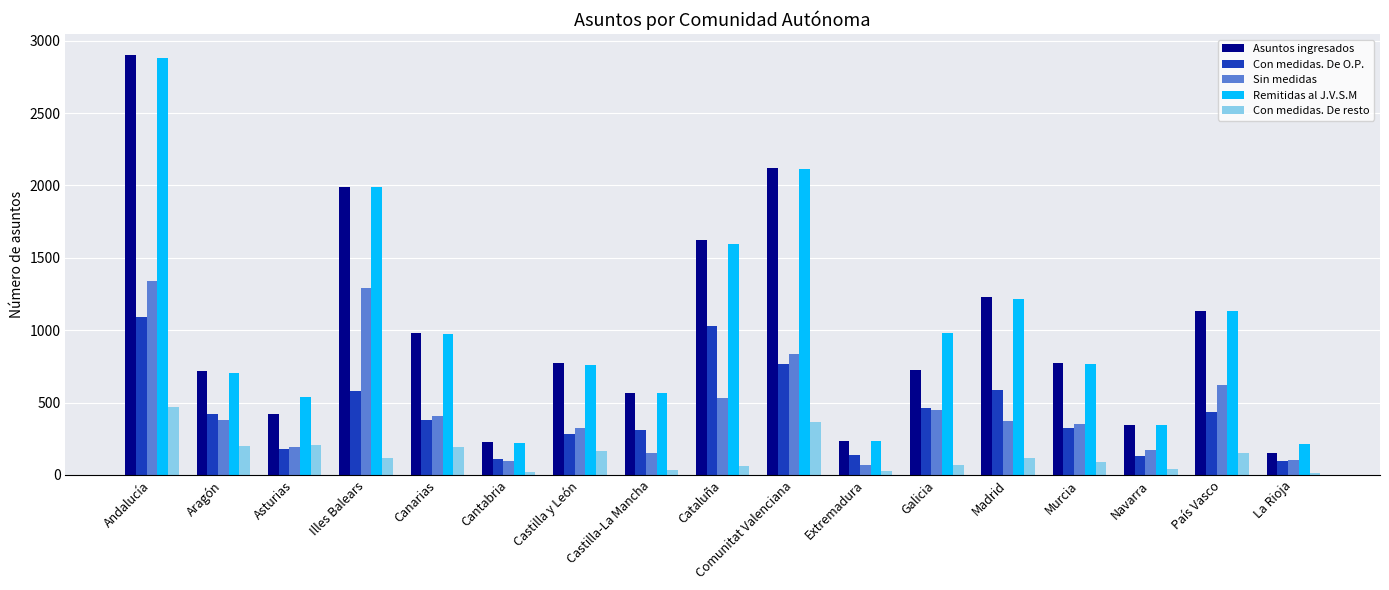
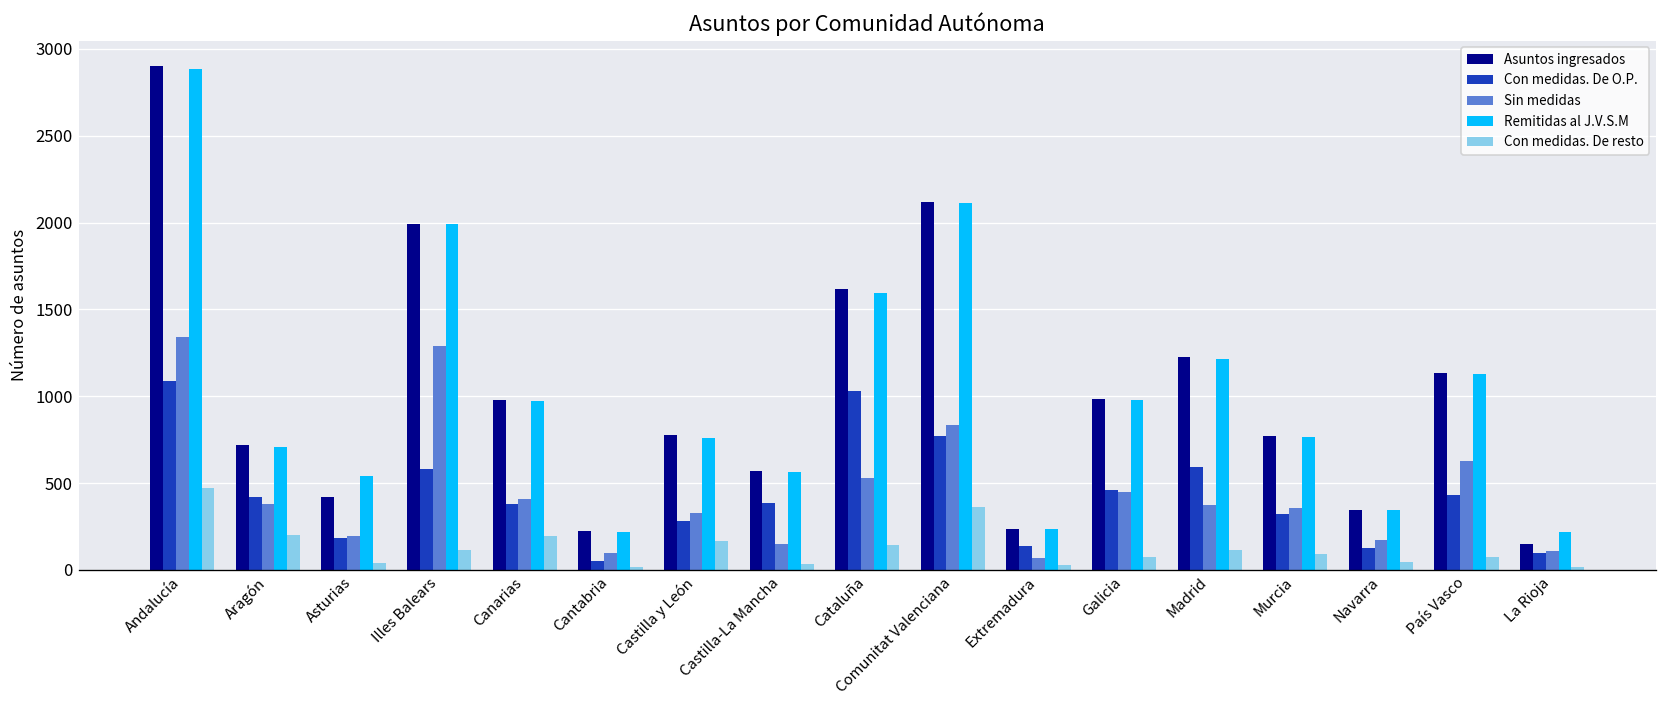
  {
    "Asuntos ingresados": {
      "Andalucía": 2900,
      "Aragón": 720,
      "Asturias": 420,
      "Illes Balears": 1990,
      "Canarias": 980,
      "Cantabria": 230,
      "Castilla y León": 780,
      "Castilla-La Mancha": 570,
      "Cataluña": 1620,
      "Comunitat Valenciana": 2120,
      "Extremadura": 240,
-     "Galicia": 730,
+     "Galicia": 980,
      "Madrid": 1230,
      "Murcia": 770,
      "Navarra": 350,
      "País Vasco": 1130,
      "La Rioja": 150
    },
    "Con medidas. De O.P.": {
      "Andalucía": 1090,
      "Aragón": 420,
      "Asturias": 180,
      "Illes Balears": 580,
      "Canarias": 380,
-     "Cantabria": 110,
+     "Cantabria": 50,
      "Castilla y León": 280,
-     "Castilla-La Mancha": 310,
+     "Castilla-La Mancha": 390,
      "Cataluña": 1030,
      "Comunitat Valenciana": 770,
      "Extremadura": 140,
      "Galicia": 460,
      "Madrid": 590,
      "Murcia": 330,
      "Navarra": 130,
      "País Vasco": 430,
      "La Rioja": 100
    },
    "Sin medidas": {
      "Andalucía": 1340,
      "Aragón": 380,
      "Asturias": 190,
      "Illes Balears": 1290,
      "Canarias": 410,
      "Cantabria": 100,
      "Castilla y León": 330,
      "Castilla-La Mancha": 150,
      "Cataluña": 530,
      "Comunitat Valenciana": 840,
      "Extremadura": 70,
      "Galicia": 450,
      "Madrid": 370,
      "Murcia": 360,
      "Navarra": 170,
      "País Vasco": 630,
      "La Rioja": 110
    },
    "Remitidas al J.V.S.M": {
      "Andalucía": 2880,
      "Aragón": 710,
      "Asturias": 540,
      "Illes Balears": 1990,
      "Canarias": 970,
      "Cantabria": 220,
      "Castilla y León": 760,
      "Castilla-La Mancha": 560,
      "Cataluña": 1590,
      "Comunitat Valenciana": 2120,
      "Extremadura": 240,
      "Galicia": 980,
      "Madrid": 1220,
      "Murcia": 770,
      "Navarra": 350,
      "País Vasco": 1130,
      "La Rioja": 220
    },
    "Con medidas. De resto": {
      "Andalucía": 470,
      "Aragón": 200,
-     "Asturias": 200,
+     "Asturias": 40,
      "Illes Balears": 120,
      "Canarias": 200,
      "Cantabria": 20,
      "Castilla y León": 170,
      "Castilla-La Mancha": 30,
-     "Cataluña": 60,
+     "Cataluña": 140,
      "Comunitat Valenciana": 370,
      "Extremadura": 30,
      "Galicia": 70,
      "Madrid": 120,
      "Murcia": 90,
      "Navarra": 40,
-     "País Vasco": 150
+     "País Vasco": 80
    }
  }
